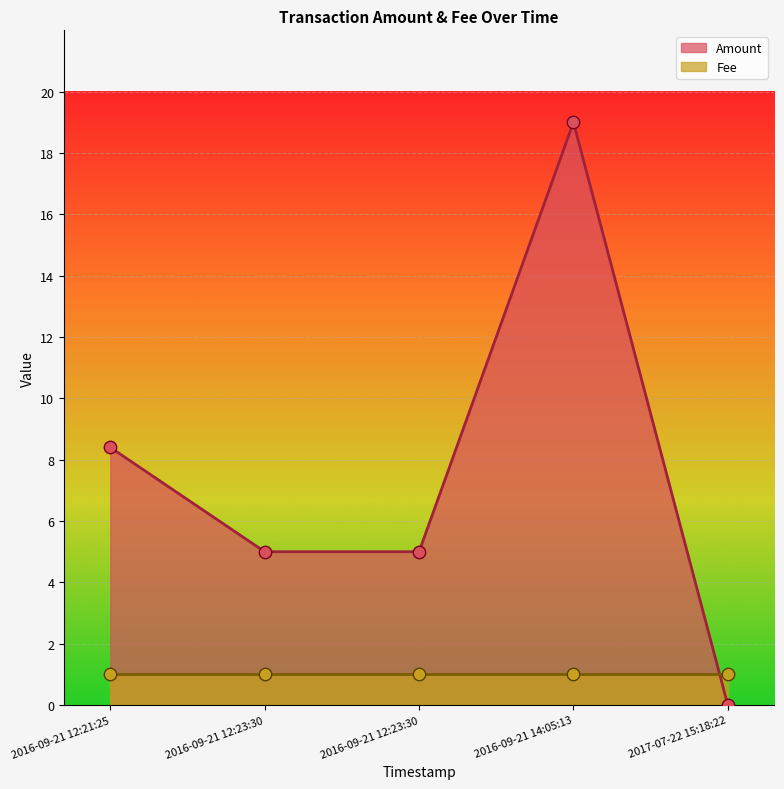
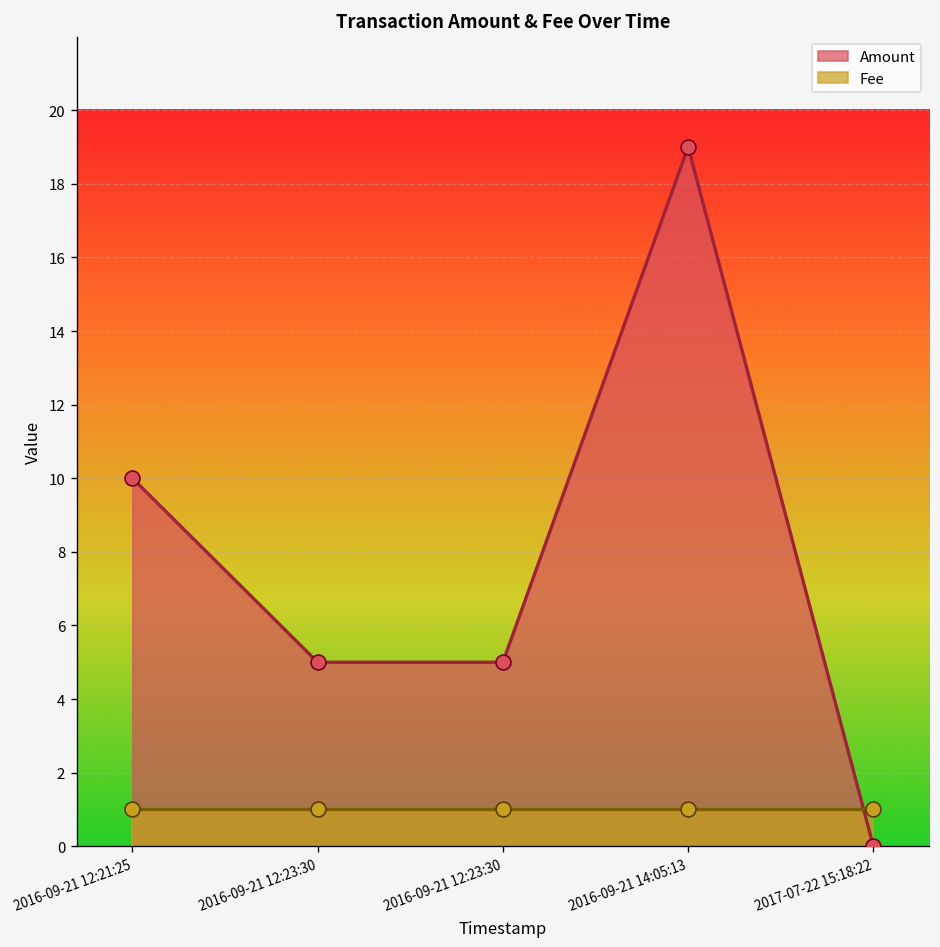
  {
    "Amount": {
-     "2016-09-21 12:21:25": 8.4,
+     "2016-09-21 12:21:25": 10.0,
      "2016-09-21 14:05:13": 19.0,
      "2017-07-22 15:18:22": 0.0
    },
    "Fee": {
      "2016-09-21 12:21:25": 1.0,
      "2016-09-21 14:05:13": 1.0,
      "2017-07-22 15:18:22": 1.0
    }
  }
